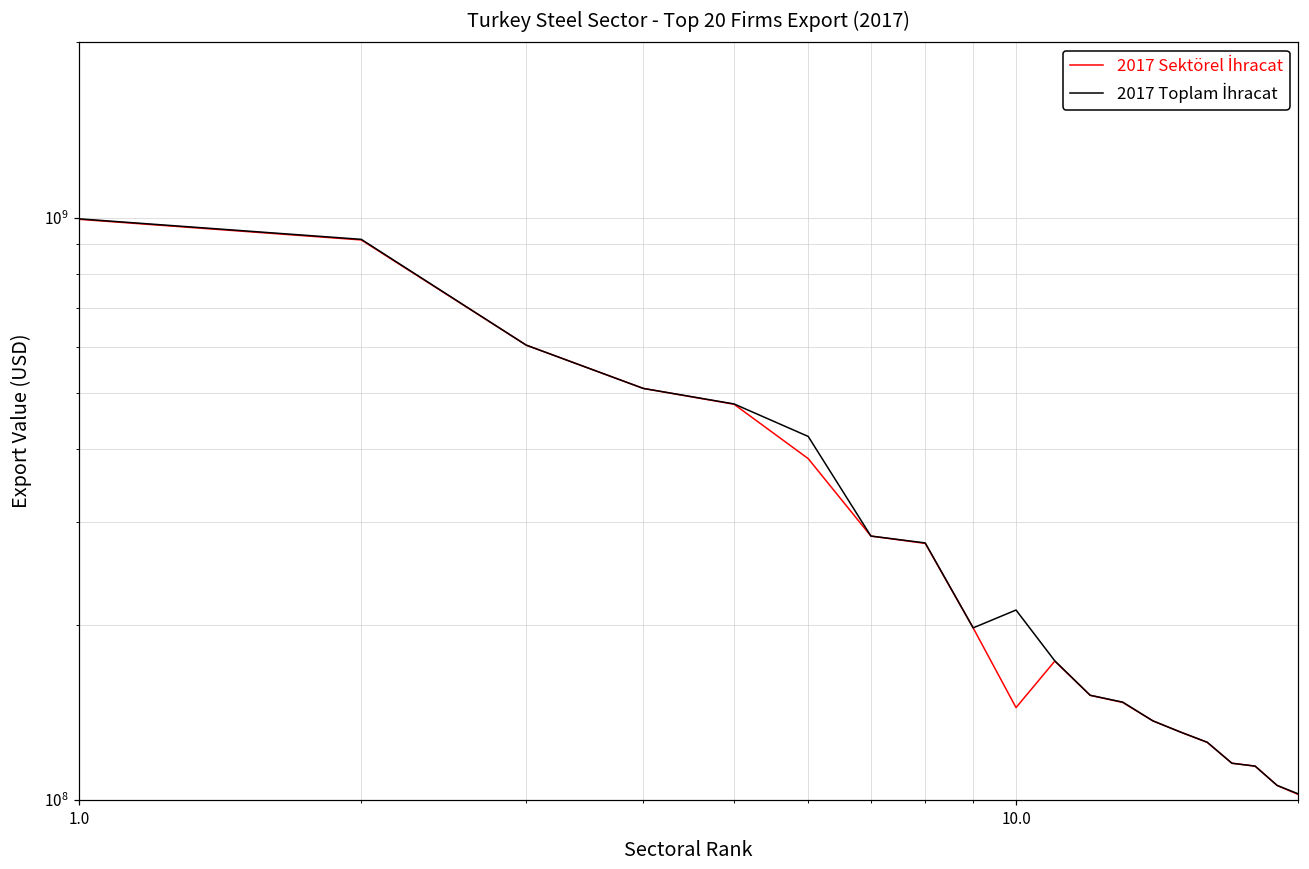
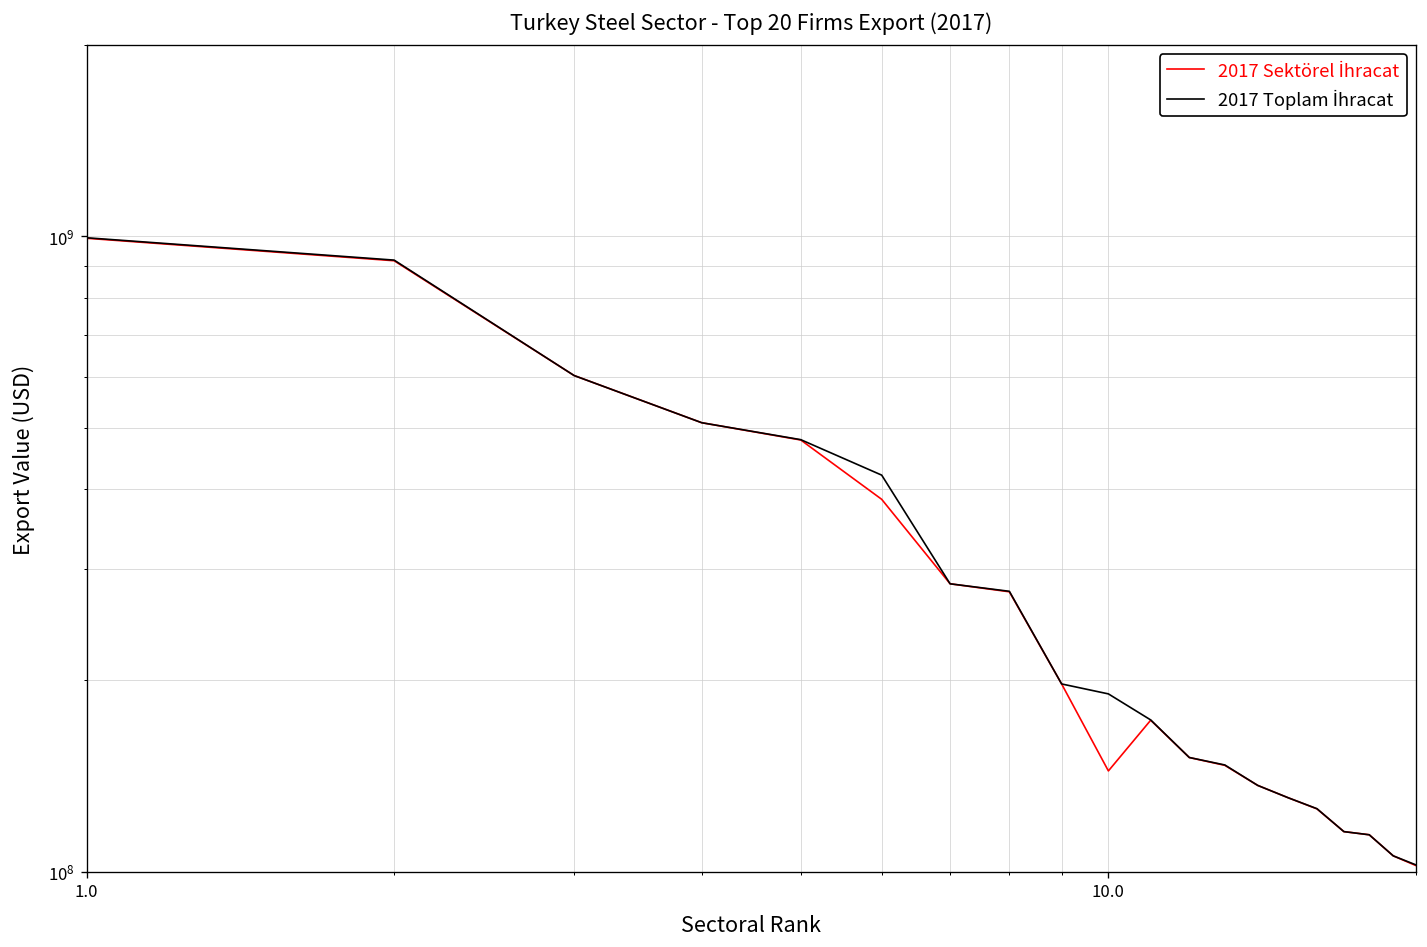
  {
    "2017 Sektörel İhracat": {
      "10.0": 144000000
    },
    "2017 Toplam İhracat": {
-     "10.0": 212000000
+     "10.0": 190000000
    }
  }
